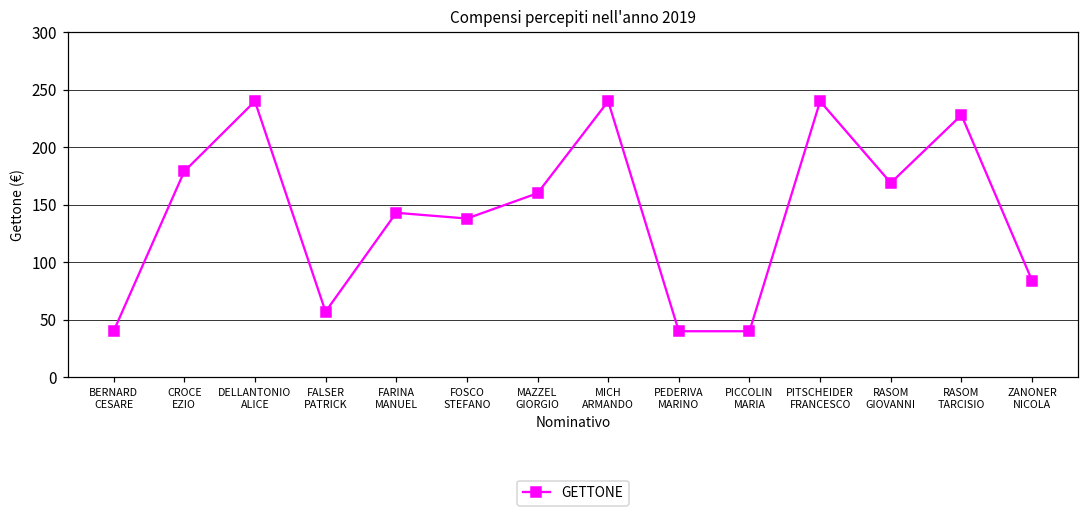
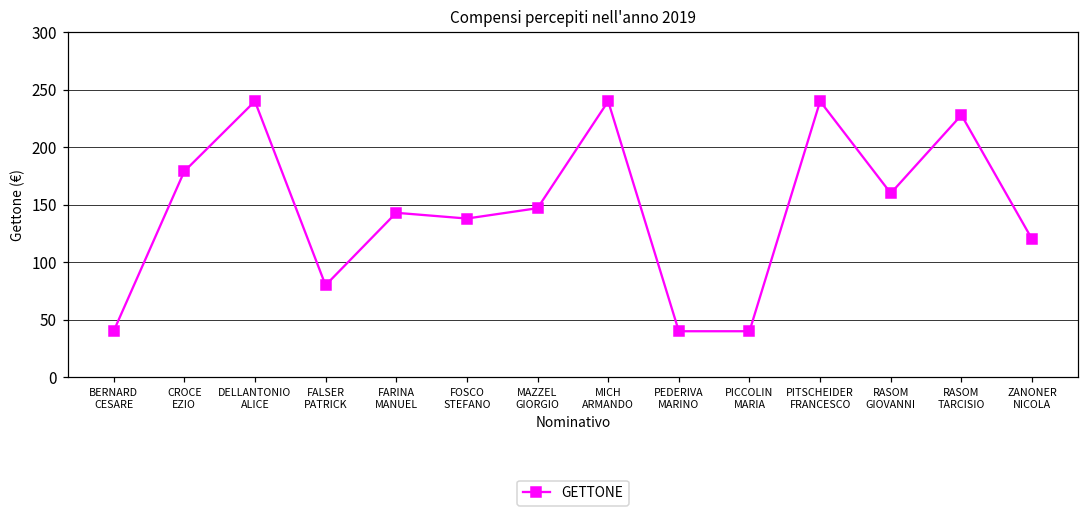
  {
    "BERNARD CESARE": 40,
    "CROCE EZIO": 179,
    "DELLANTONIO ALICE": 240,
-   "FALSER PATRICK": 57,
+   "FALSER PATRICK": 80,
    "FARINA MANUEL": 143,
    "FOSCO STEFANO": 138,
-   "MAZZEL GIORGIO": 160,
+   "MAZZEL GIORGIO": 147,
    "MICH ARMANDO": 240,
    "PEDERIVA MARINO": 40,
    "PICCOLIN MARIA": 40,
    "PITSCHEIDER FRANCESCO": 240,
-   "RASOM GIOVANNI": 169,
+   "RASOM GIOVANNI": 160,
    "RASOM TARCISIO": 228,
-   "ZANONER NICOLA": 84
+   "ZANONER NICOLA": 120
  }
